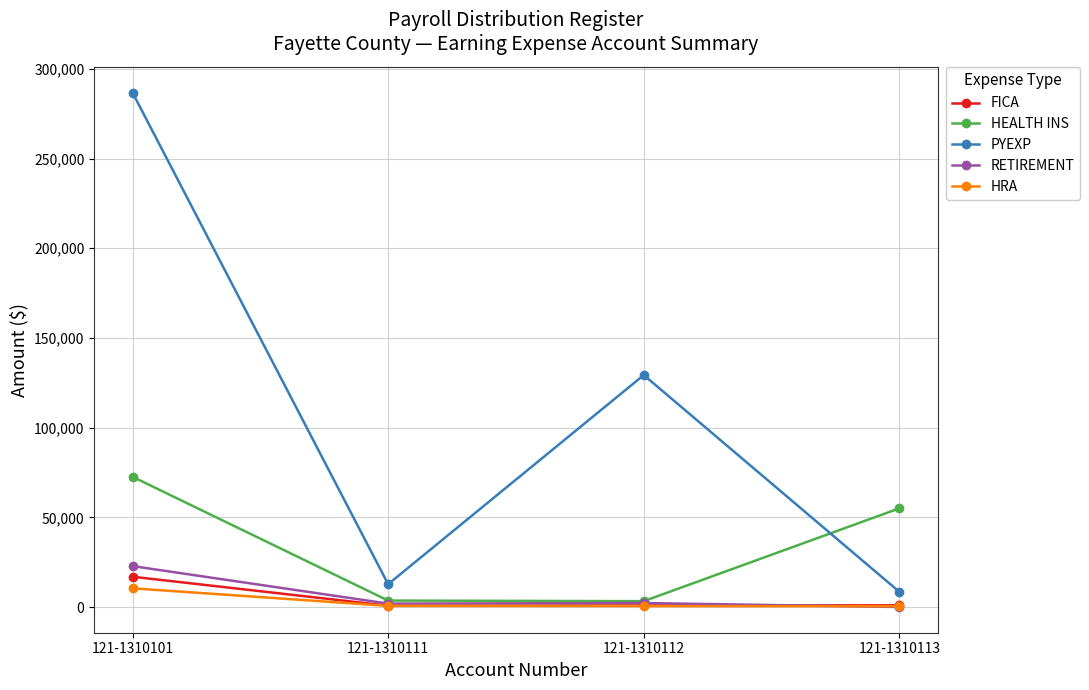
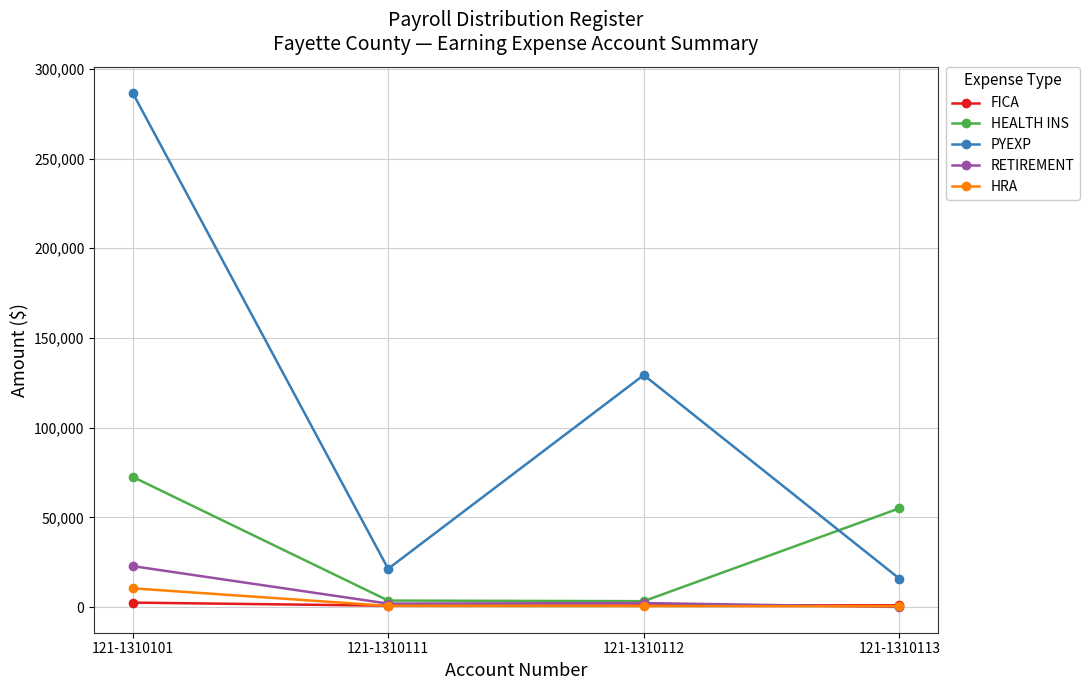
  {
    "FICA": {
-     "121-1310101": "17,000"
+     "121-1310101": "2,000"
    },
    "HEALTH INS": {
      "121-1310101": "73,000",
      "121-1310111": "4,000",
      "121-1310113": "55,000"
    },
    "PYEXP": {
      "121-1310101": "287,000",
-     "121-1310111": "13,000",
+     "121-1310111": "21,000",
      "121-1310112": "129,000",
-     "121-1310113": "8,000"
+     "121-1310113": "16,000"
    },
    "RETIREMENT": {
      "121-1310101": "23,000"
    },
    "HRA": {
      "121-1310101": "10,000"
    }
  }
